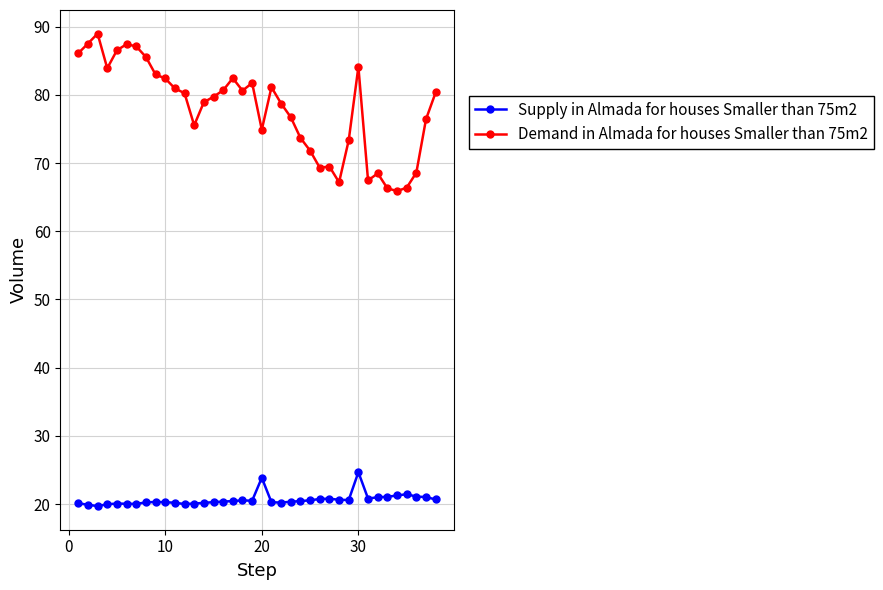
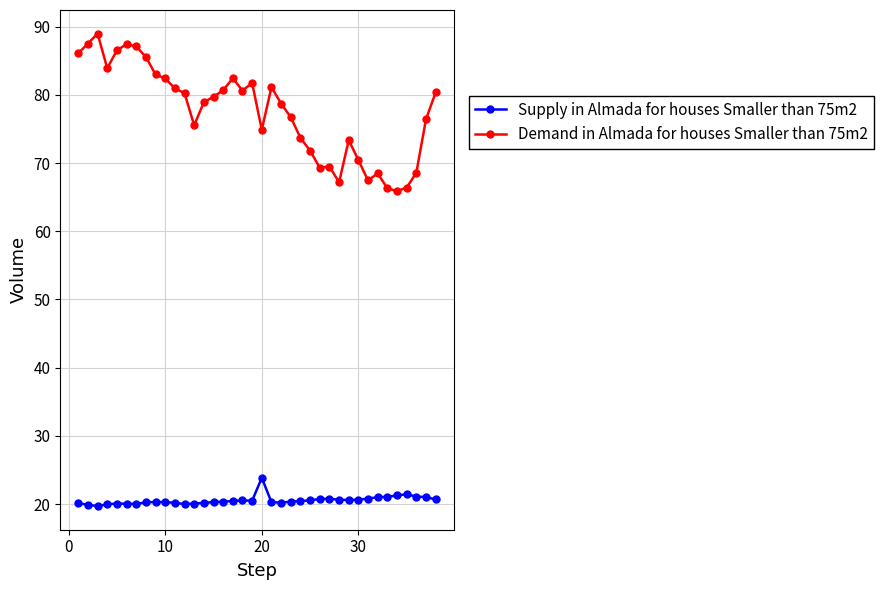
  {
    "Supply in Almada for houses Smaller than 75m2": {
      "10": 20,
      "20": 24,
-     "30": 25
+     "30": 21
    },
    "Demand in Almada for houses Smaller than 75m2": {
      "10": 82,
      "20": 75,
-     "30": 84
+     "30": 70
    }
  }
